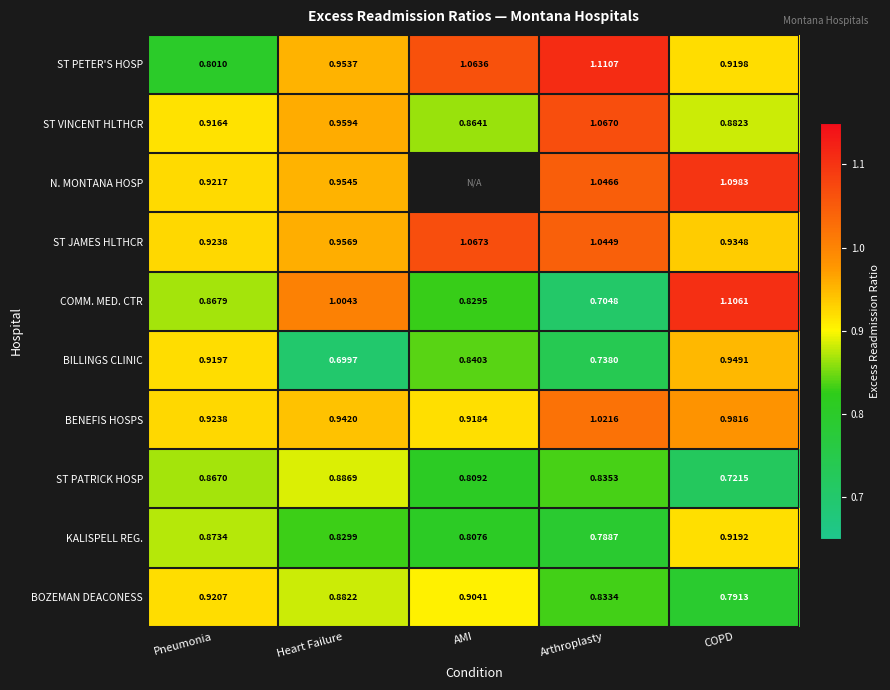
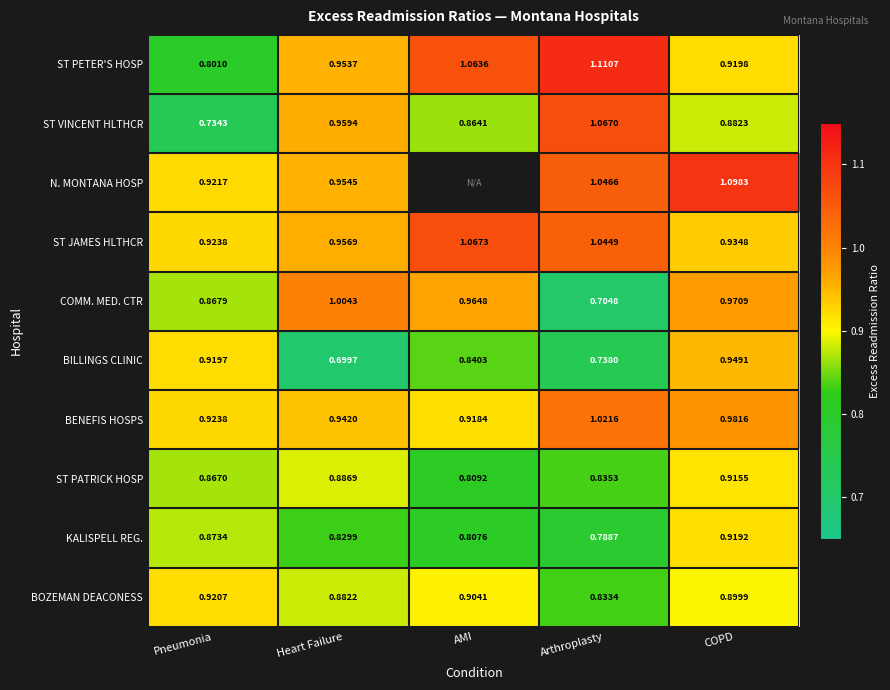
  {
    "ST PETER'S HOSP": {
      "Pneumonia": 0.8010,
      "Heart Failure": 0.9537,
      "AMI": 1.0636,
      "Arthroplasty": 1.1107,
      "COPD": 0.9198
    },
    "ST VINCENT HLTHCR": {
-     "Pneumonia": 0.9164,
+     "Pneumonia": 0.7343,
      "Heart Failure": 0.9594,
      "AMI": 0.8641,
      "Arthroplasty": 1.0670,
      "COPD": 0.8823
    },
    "N. MONTANA HOSP": {
      "Pneumonia": 0.9217,
      "Heart Failure": 0.9545,
      "Arthroplasty": 1.0466,
      "COPD": 1.0983
    },
    "ST JAMES HLTHCR": {
      "Pneumonia": 0.9238,
      "Heart Failure": 0.9569,
      "AMI": 1.0673,
      "Arthroplasty": 1.0449,
      "COPD": 0.9348
    },
    "COMM. MED. CTR": {
      "Pneumonia": 0.8679,
      "Heart Failure": 1.0043,
-     "AMI": 0.8295,
+     "AMI": 0.9648,
      "Arthroplasty": 0.7048,
-     "COPD": 1.1061
+     "COPD": 0.9709
    },
    "BILLINGS CLINIC": {
      "Pneumonia": 0.9197,
      "Heart Failure": 0.6997,
      "AMI": 0.8403,
      "Arthroplasty": 0.7380,
      "COPD": 0.9491
    },
    "BENEFIS HOSPS": {
      "Pneumonia": 0.9238,
      "Heart Failure": 0.9420,
      "AMI": 0.9184,
      "Arthroplasty": 1.0216,
      "COPD": 0.9816
    },
    "ST PATRICK HOSP": {
      "Pneumonia": 0.8670,
      "Heart Failure": 0.8869,
      "AMI": 0.8092,
      "Arthroplasty": 0.8353,
-     "COPD": 0.7215
+     "COPD": 0.9155
    },
    "KALISPELL REG.": {
      "Pneumonia": 0.8734,
      "Heart Failure": 0.8299,
      "AMI": 0.8076,
      "Arthroplasty": 0.7887,
      "COPD": 0.9192
    },
    "BOZEMAN DEACONESS": {
      "Pneumonia": 0.9207,
      "Heart Failure": 0.8822,
      "AMI": 0.9041,
      "Arthroplasty": 0.8334,
-     "COPD": 0.7913
+     "COPD": 0.8999
    }
  }
